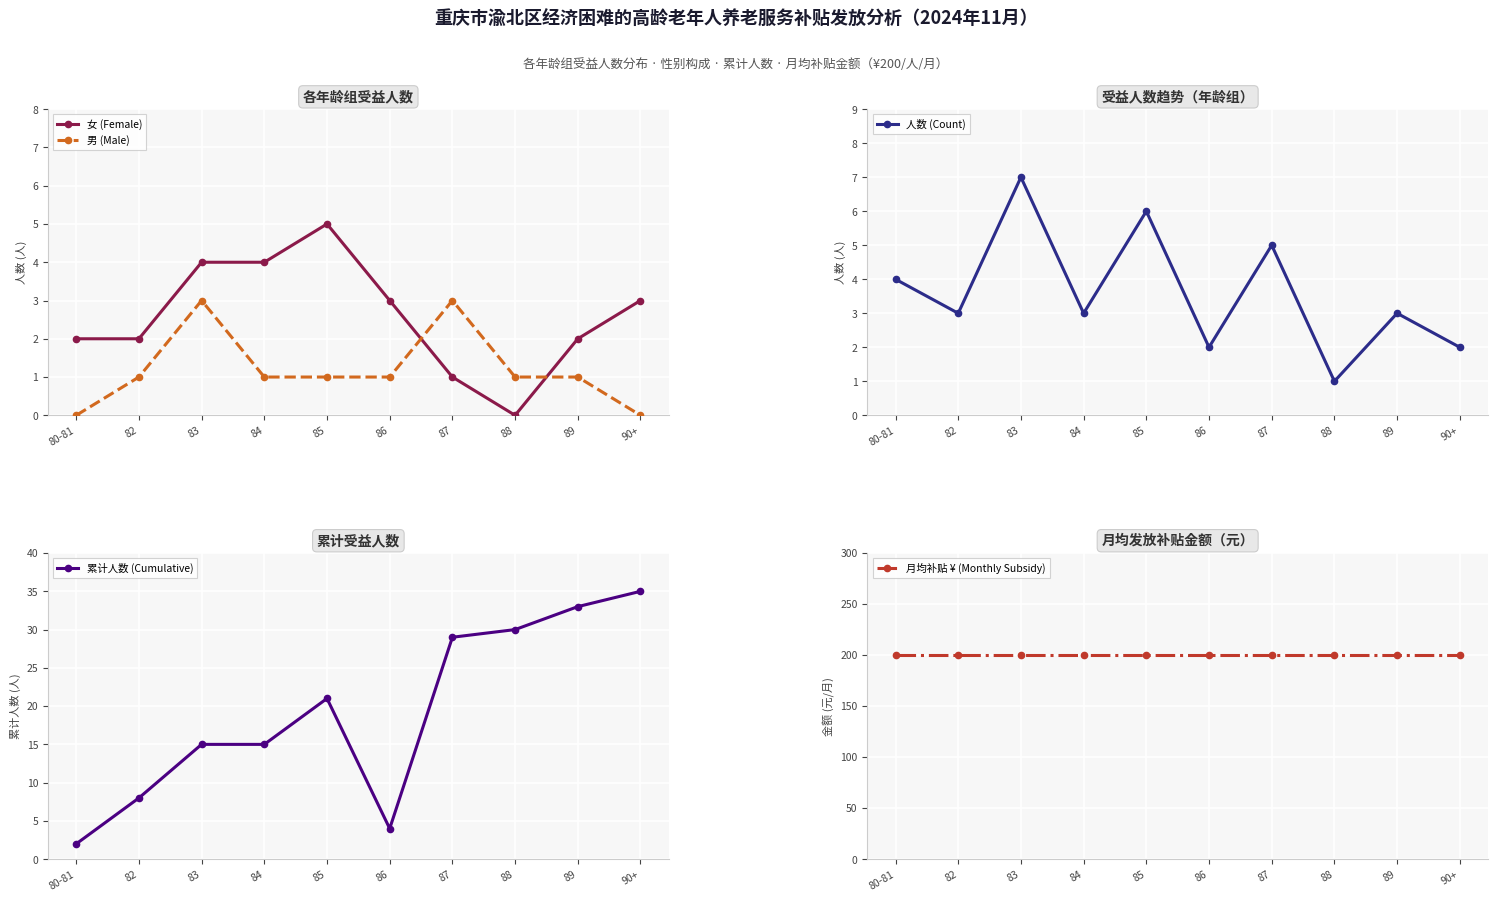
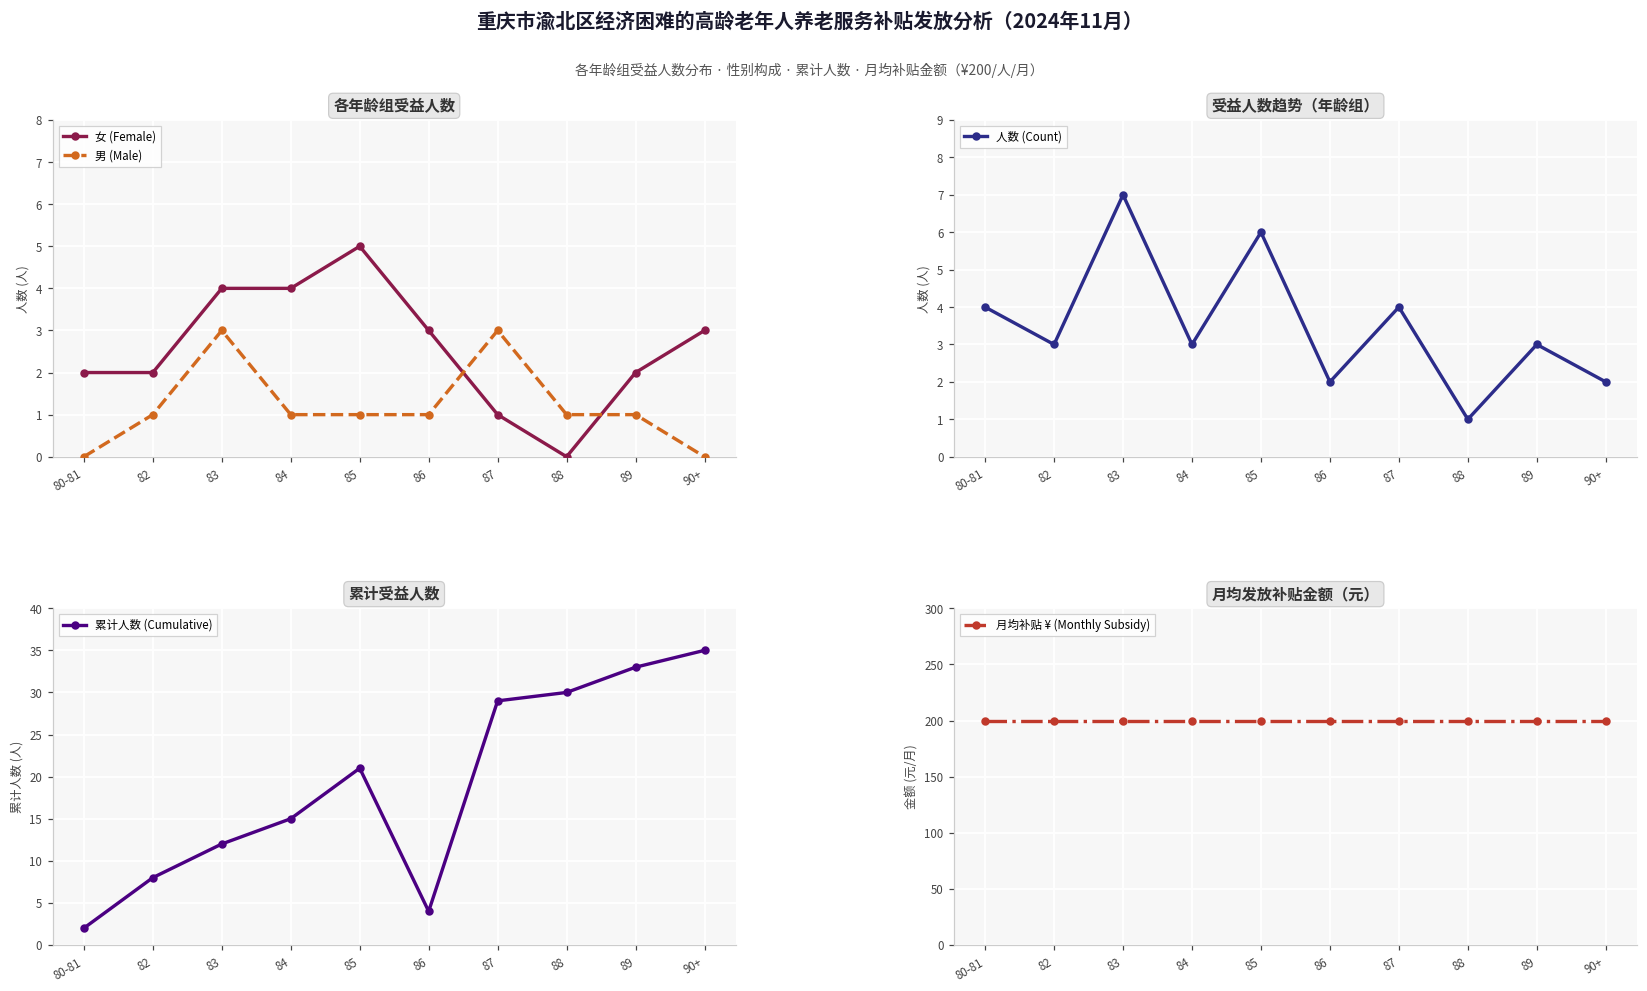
  {
    "各年龄组受益人数": {
      "女 (Female)": {
        "80-81": 2.0,
        "82": 2.0,
        "83": 4.0,
        "84": 4.0,
        "85": 5.0,
        "86": 3.0,
        "87": 1.0,
        "88": 0.0,
        "89": 2.0,
        "90+": 3.0
      },
      "男 (Male)": {
        "80-81": 0.0,
        "82": 1.0,
        "83": 3.0,
        "84": 1.0,
        "85": 1.0,
        "86": 1.0,
        "87": 3.0,
        "88": 1.0,
        "89": 1.0,
        "90+": 0.0
      }
    },
    "受益人数趋势（年龄组）": {
      "80-81": 4,
      "82": 3,
      "83": 7,
      "84": 3,
      "85": 6,
      "86": 2,
-     "87": 5,
+     "87": 4,
      "88": 1,
      "89": 3,
      "90+": 2
    },
    "累计受益人数": {
      "80-81": 2,
      "82": 8,
-     "83": 15,
+     "83": 12,
      "84": 15,
      "85": 21,
      "86": 4,
      "87": 29,
      "88": 30,
      "89": 33,
      "90+": 35
    },
    "月均发放补贴金额（元）": {
      "80-81": 200,
      "82": 200,
      "83": 200,
      "84": 200,
      "85": 200,
      "86": 200,
      "87": 200,
      "88": 200,
      "89": 200,
      "90+": 200
    }
  }
